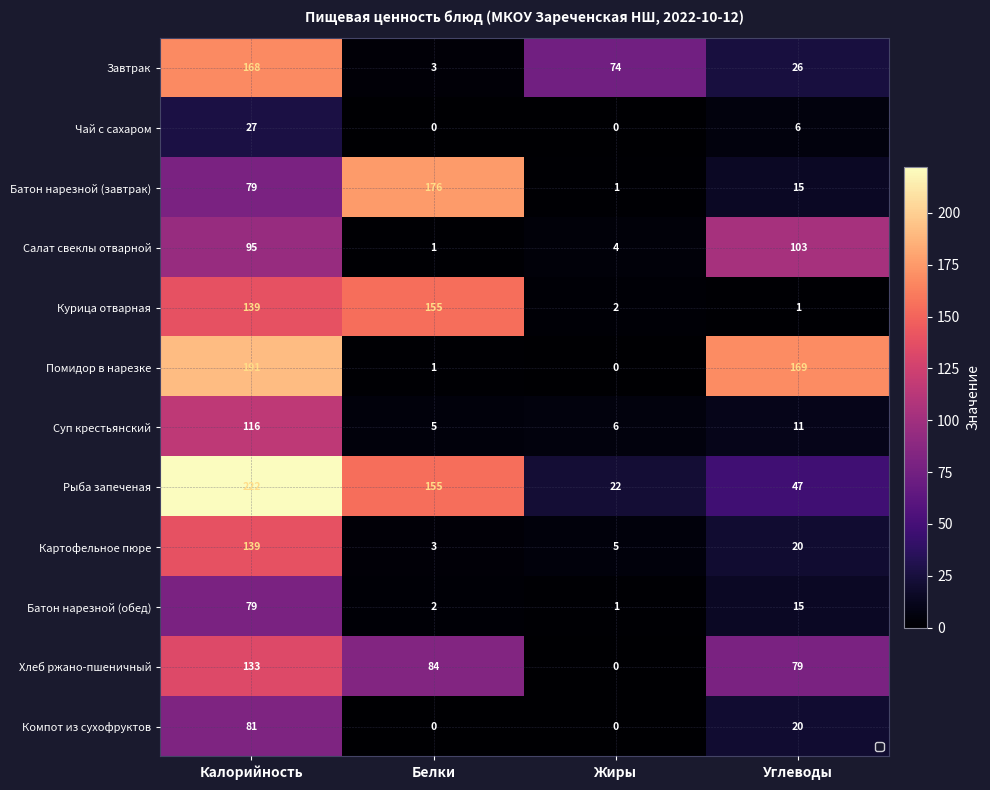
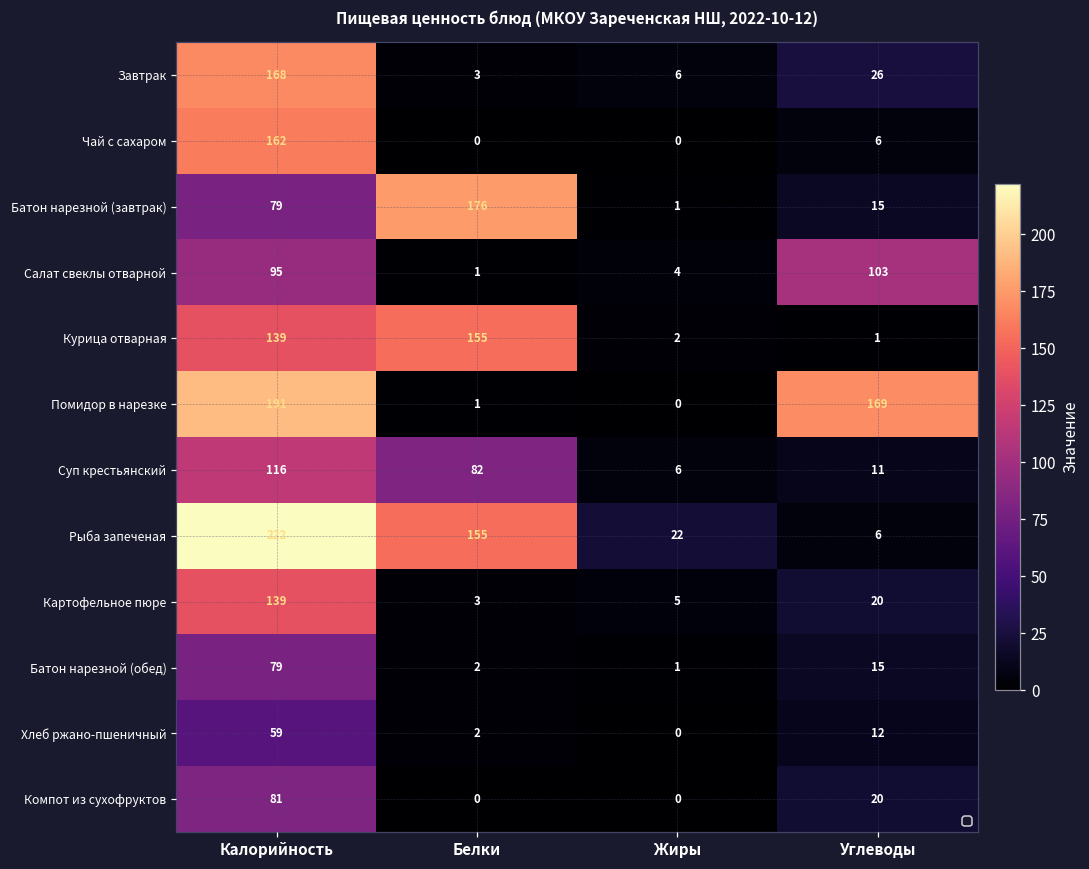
  {
    "Завтрак": {
      "Калорийность": 168,
      "Белки": 3,
-     "Жиры": 74,
+     "Жиры": 6,
      "Углеводы": 26
    },
    "Чай с сахаром": {
-     "Калорийность": 27,
+     "Калорийность": 162,
      "Белки": 0,
      "Жиры": 0,
      "Углеводы": 6
    },
    "Батон нарезной (завтрак)": {
      "Калорийность": 79,
      "Белки": 176,
      "Жиры": 1,
      "Углеводы": 15
    },
    "Салат свеклы отварной": {
      "Калорийность": 95,
      "Белки": 1,
      "Жиры": 4,
      "Углеводы": 103
    },
    "Курица отварная": {
      "Калорийность": 139,
      "Белки": 155,
      "Жиры": 2,
      "Углеводы": 1
    },
    "Помидор в нарезке": {
      "Белки": 1,
      "Жиры": 0,
      "Углеводы": 169
    },
    "Суп крестьянский": {
      "Калорийность": 116,
-     "Белки": 5,
+     "Белки": 82,
      "Жиры": 6,
      "Углеводы": 11
    },
    "Рыба запеченая": {
      "Калорийность": 222,
      "Белки": 155,
      "Жиры": 22,
-     "Углеводы": 47
+     "Углеводы": 6
    },
    "Картофельное пюре": {
      "Калорийность": 139,
      "Белки": 3,
      "Жиры": 5,
      "Углеводы": 20
    },
    "Батон нарезной (обед)": {
      "Калорийность": 79,
      "Белки": 2,
      "Жиры": 1,
      "Углеводы": 15
    },
    "Хлеб ржано-пшеничный": {
-     "Калорийность": 133,
-     "Белки": 84,
+     "Калорийность": 59,
+     "Белки": 2,
      "Жиры": 0,
-     "Углеводы": 79
+     "Углеводы": 12
    },
    "Компот из сухофруктов": {
      "Калорийность": 81,
      "Белки": 0,
      "Жиры": 0,
      "Углеводы": 20
    }
  }
